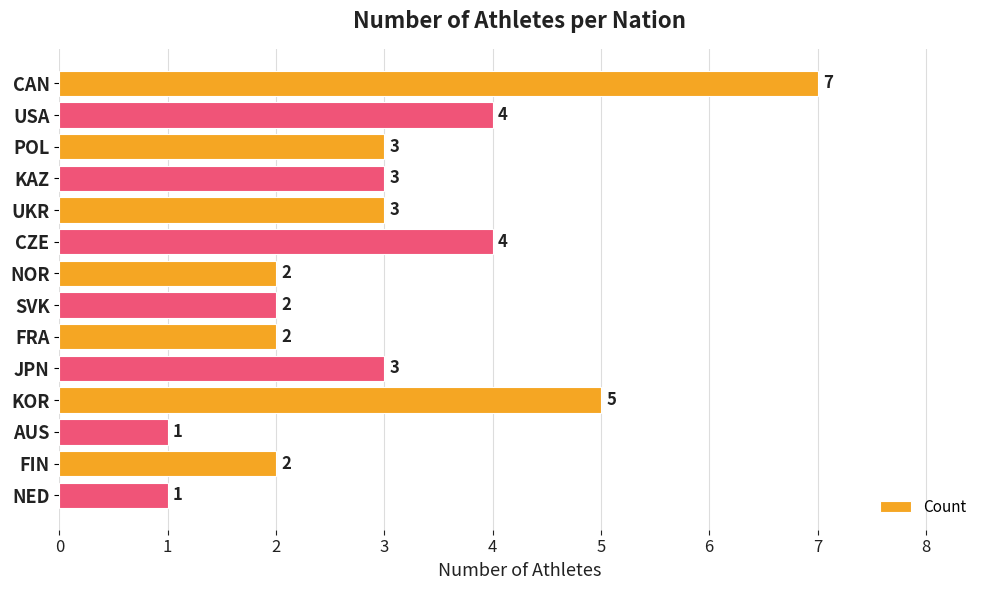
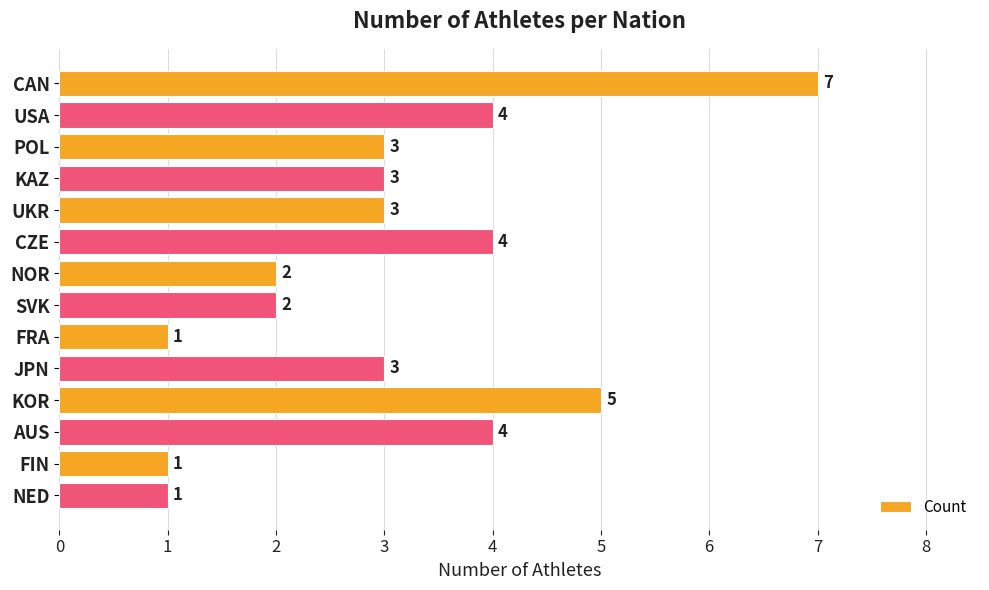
  {
    "CAN": 7,
    "USA": 4,
    "POL": 3,
    "KAZ": 3,
    "UKR": 3,
    "CZE": 4,
    "NOR": 2,
    "SVK": 2,
-   "FRA": 2,
+   "FRA": 1,
    "JPN": 3,
    "KOR": 5,
-   "AUS": 1,
-   "FIN": 2,
+   "AUS": 4,
+   "FIN": 1,
    "NED": 1
  }
